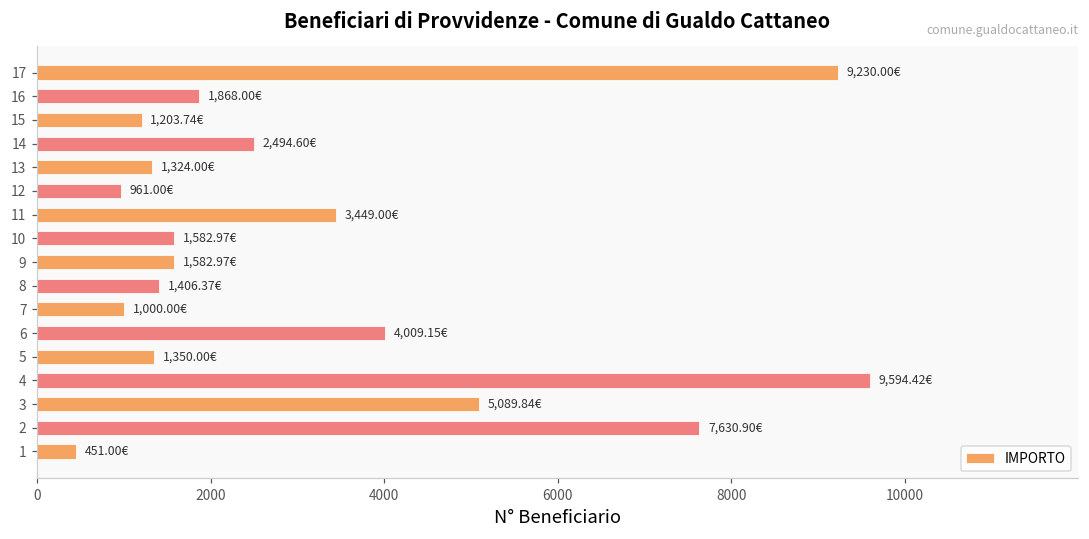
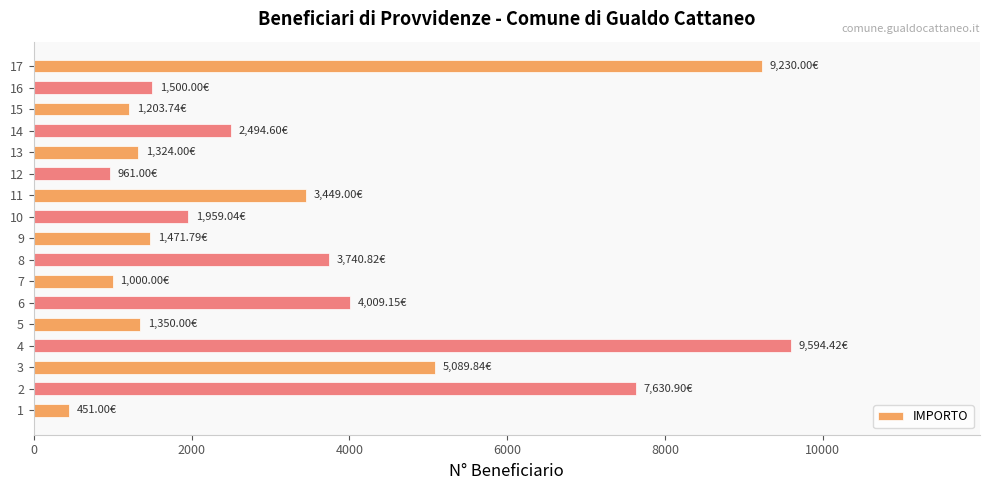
  {
    "17": "9,230.00€",
-   "16": "1,868.00€",
+   "16": "1,500.00€",
    "15": "1,203.74€",
    "14": "2,494.60€",
    "13": "1,324.00€",
    "12": "961.00€",
    "11": "3,449.00€",
-   "10": "1,582.97€",
-   "9": "1,582.97€",
-   "8": "1,406.37€",
+   "10": "1,959.04€",
+   "9": "1,471.79€",
+   "8": "3,740.82€",
    "7": "1,000.00€",
    "6": "4,009.15€",
    "5": "1,350.00€",
    "4": "9,594.42€",
    "3": "5,089.84€",
    "2": "7,630.90€",
    "1": "451.00€"
  }
